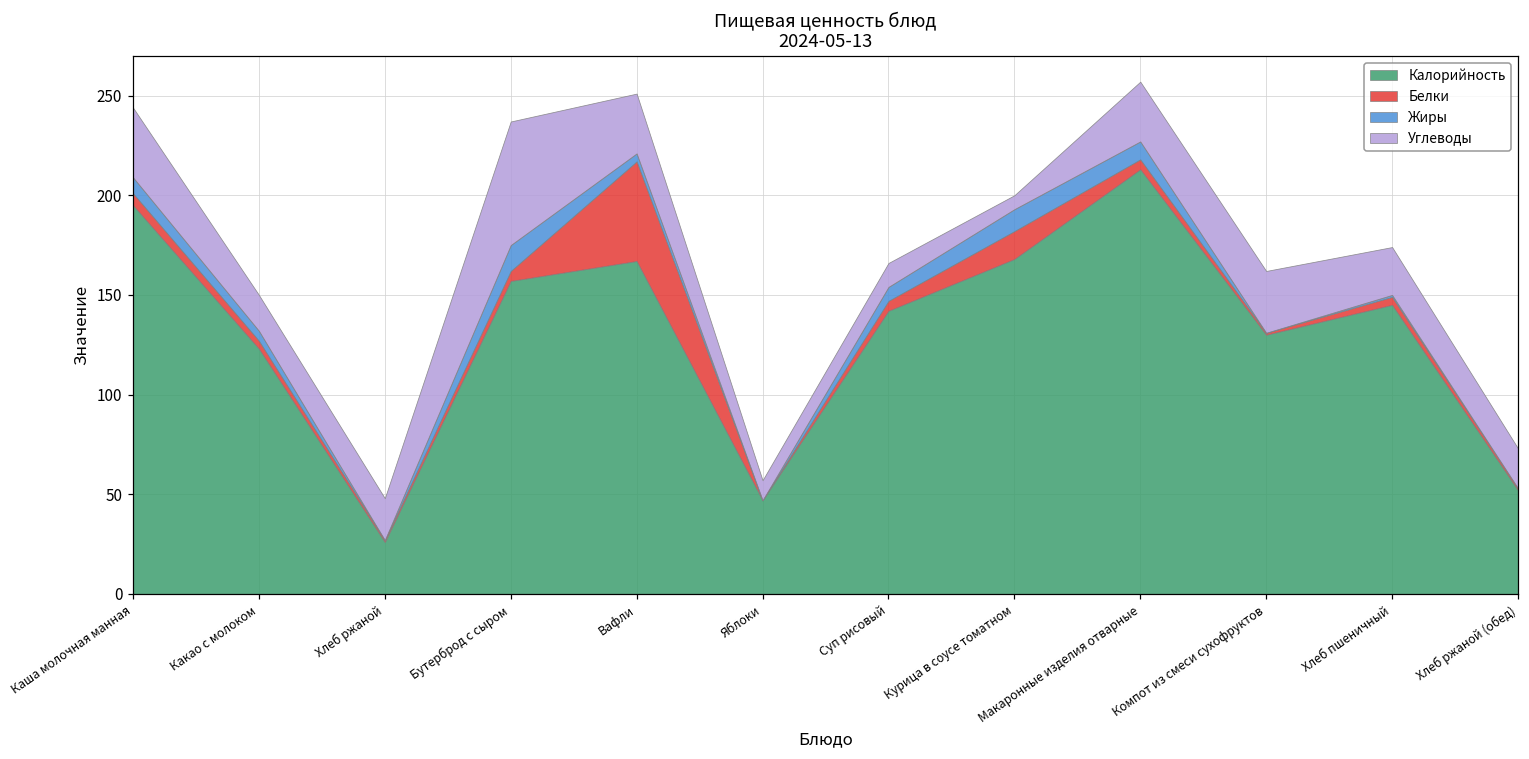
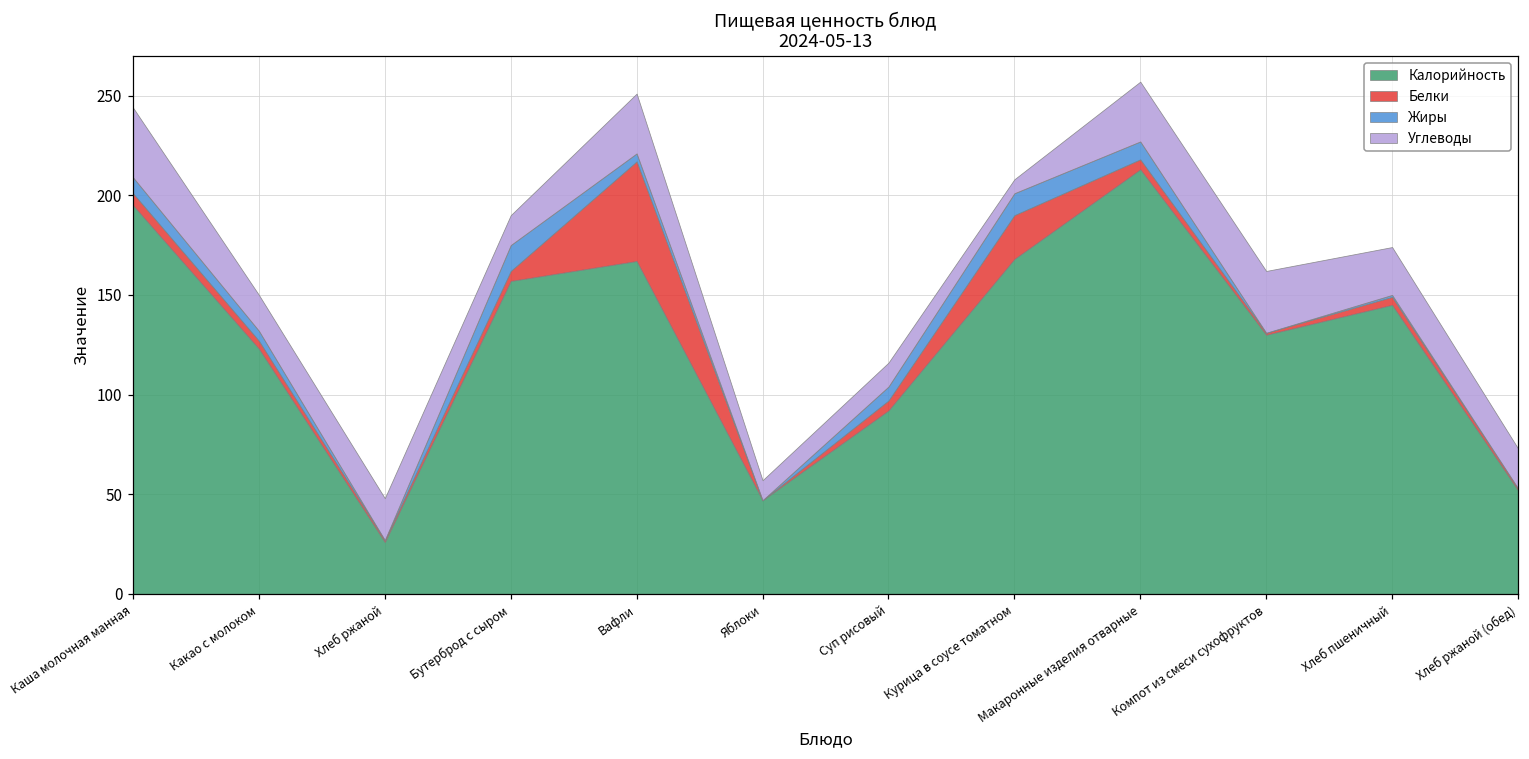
  {
    "Калорийность": {
      "Каша молочная манная": 195,
      "Какао с молоком": 123,
      "Бутерброд с сыром": 157,
      "Вафли": 167,
-     "Суп рисовый": 142,
+     "Суп рисовый": 92,
      "Курица в соусе томатном": 168,
      "Макаронные изделия отварные": 213,
      "Хлеб пшеничный": 145
    },
    "Белки": {
      "Каша молочная манная": 6,
      "Какао с молоком": 4,
      "Бутерброд с сыром": 5,
      "Вафли": 50,
      "Суп рисовый": 5,
-     "Курица в соусе томатном": 14,
+     "Курица в соусе томатном": 22,
      "Макаронные изделия отварные": 5
    },
    "Жиры": {
      "Каша молочная манная": 8,
      "Какао с молоком": 5,
      "Бутерброд с сыром": 13,
      "Вафли": 4,
      "Суп рисовый": 7,
      "Курица в соусе томатном": 11,
      "Макаронные изделия отварные": 9
    },
    "Углеводы": {
      "Каша молочная манная": 35,
      "Какао с молоком": 18,
      "Хлеб ржаной": 21,
-     "Бутерброд с сыром": 62,
+     "Бутерброд с сыром": 15,
      "Вафли": 30,
      "Яблоки": 10,
      "Суп рисовый": 12,
      "Курица в соусе томатном": 7,
      "Макаронные изделия отварные": 30,
      "Компот из смеси сухофруктов": 31,
      "Хлеб пшеничный": 24,
      "Хлеб ржаной (обед)": 20
    }
  }
